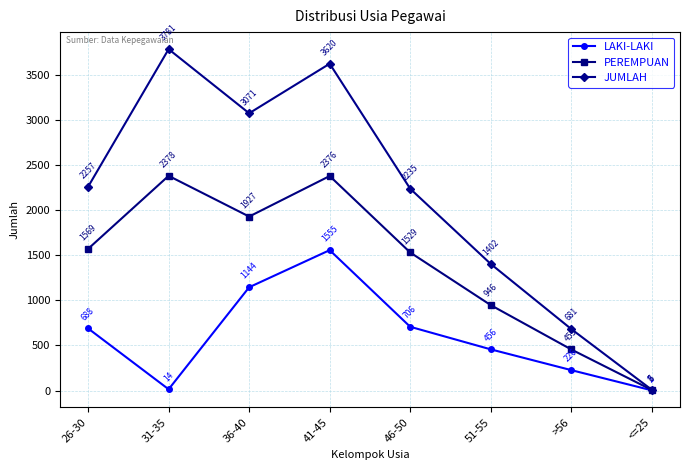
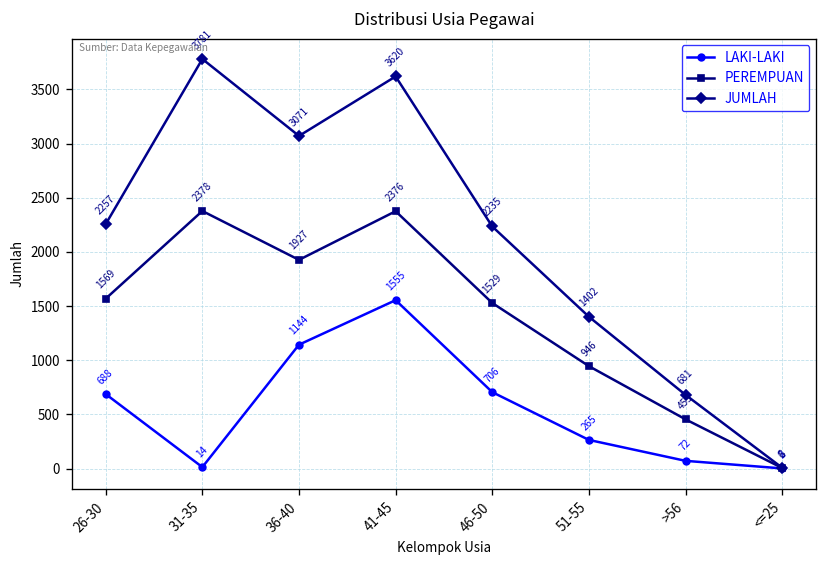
  {
    "LAKI-LAKI": {
      "26-30": 688,
      "31-35": 14,
      "36-40": 1144,
      "41-45": 1555,
      "46-50": 706,
-     "51-55": 456,
-     ">56": 226
+     "51-55": 265,
+     ">56": 72
    }
  }
